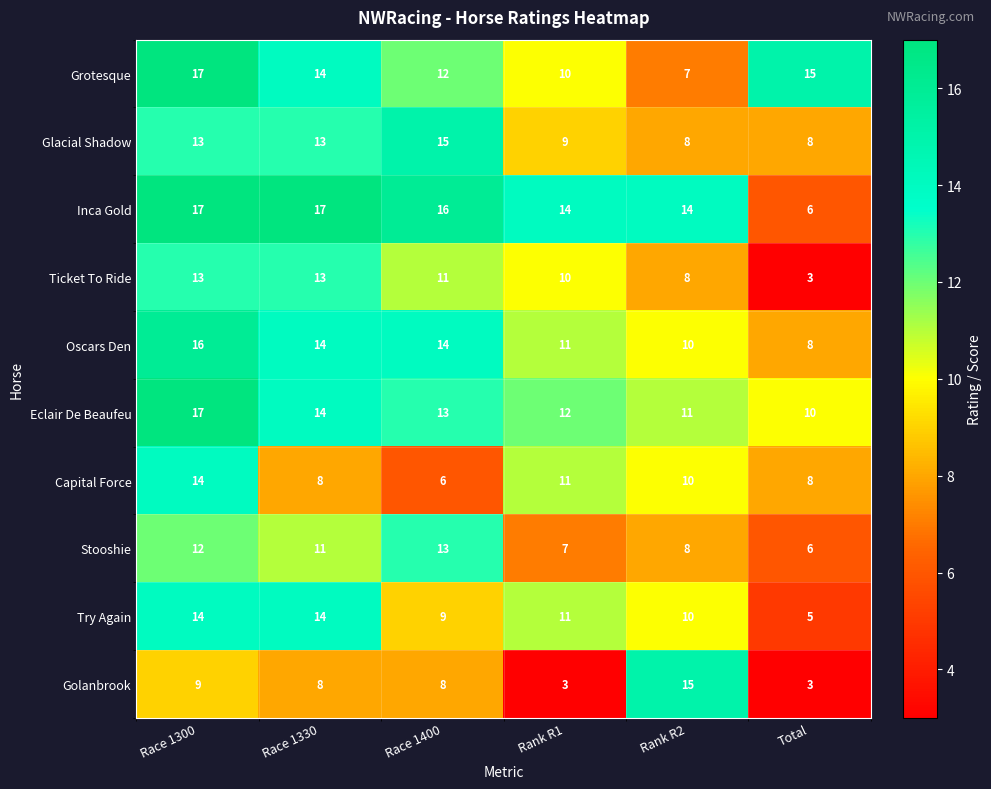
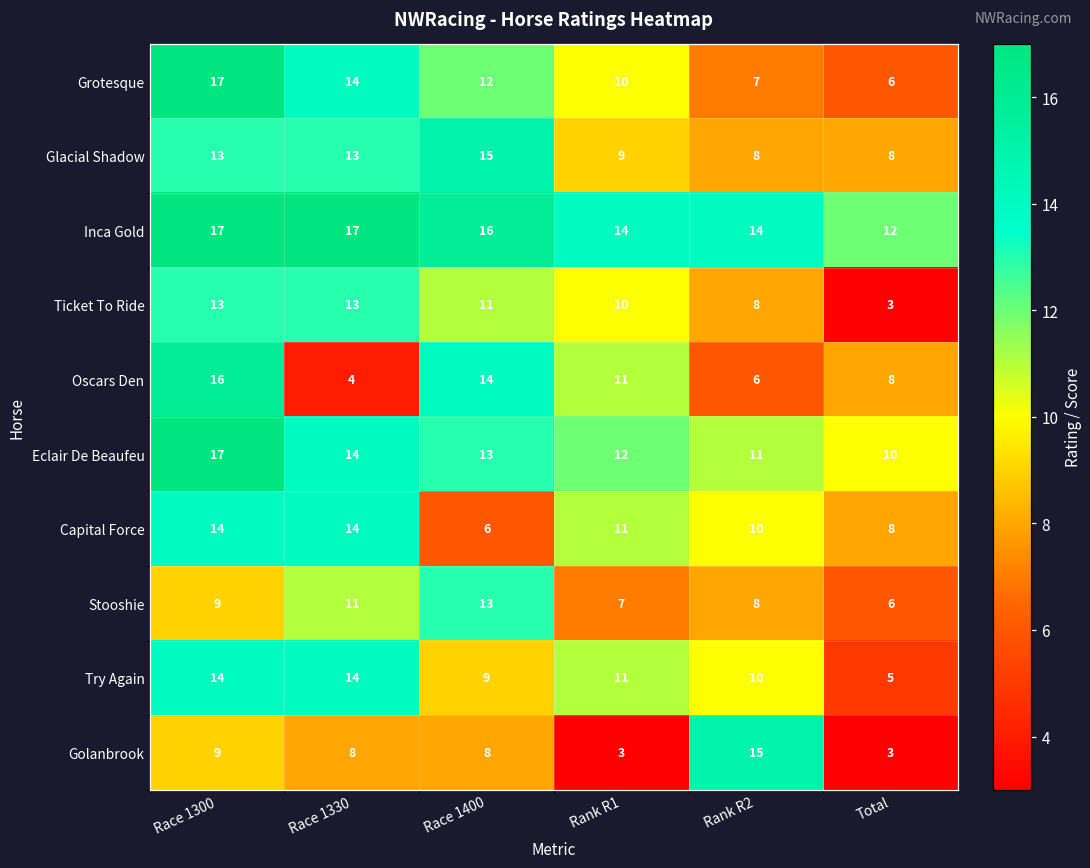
  {
    "Grotesque": {
      "Race 1300": 17,
      "Race 1330": 14,
      "Race 1400": 12,
      "Rank R1": 10,
      "Rank R2": 7,
-     "Total": 15
+     "Total": 6
    },
    "Glacial Shadow": {
      "Race 1300": 13,
      "Race 1330": 13,
      "Race 1400": 15,
      "Rank R1": 9,
      "Rank R2": 8,
      "Total": 8
    },
    "Inca Gold": {
      "Race 1300": 17,
      "Race 1330": 17,
      "Race 1400": 16,
      "Rank R1": 14,
      "Rank R2": 14,
-     "Total": 6
+     "Total": 12
    },
    "Ticket To Ride": {
      "Race 1300": 13,
      "Race 1330": 13,
      "Race 1400": 11,
      "Rank R1": 10,
      "Rank R2": 8,
      "Total": 3
    },
    "Oscars Den": {
      "Race 1300": 16,
-     "Race 1330": 14,
+     "Race 1330": 4,
      "Race 1400": 14,
      "Rank R1": 11,
-     "Rank R2": 10,
+     "Rank R2": 6,
      "Total": 8
    },
    "Eclair De Beaufeu": {
      "Race 1300": 17,
      "Race 1330": 14,
      "Race 1400": 13,
      "Rank R1": 12,
      "Rank R2": 11,
      "Total": 10
    },
    "Capital Force": {
      "Race 1300": 14,
-     "Race 1330": 8,
+     "Race 1330": 14,
      "Race 1400": 6,
      "Rank R1": 11,
      "Rank R2": 10,
      "Total": 8
    },
    "Stooshie": {
-     "Race 1300": 12,
+     "Race 1300": 9,
      "Race 1330": 11,
      "Race 1400": 13,
      "Rank R1": 7,
      "Rank R2": 8,
      "Total": 6
    },
    "Try Again": {
      "Race 1300": 14,
      "Race 1330": 14,
      "Race 1400": 9,
      "Rank R1": 11,
      "Rank R2": 10,
      "Total": 5
    },
    "Golanbrook": {
      "Race 1300": 9,
      "Race 1330": 8,
      "Race 1400": 8,
      "Rank R1": 3,
      "Rank R2": 15,
      "Total": 3
    }
  }
